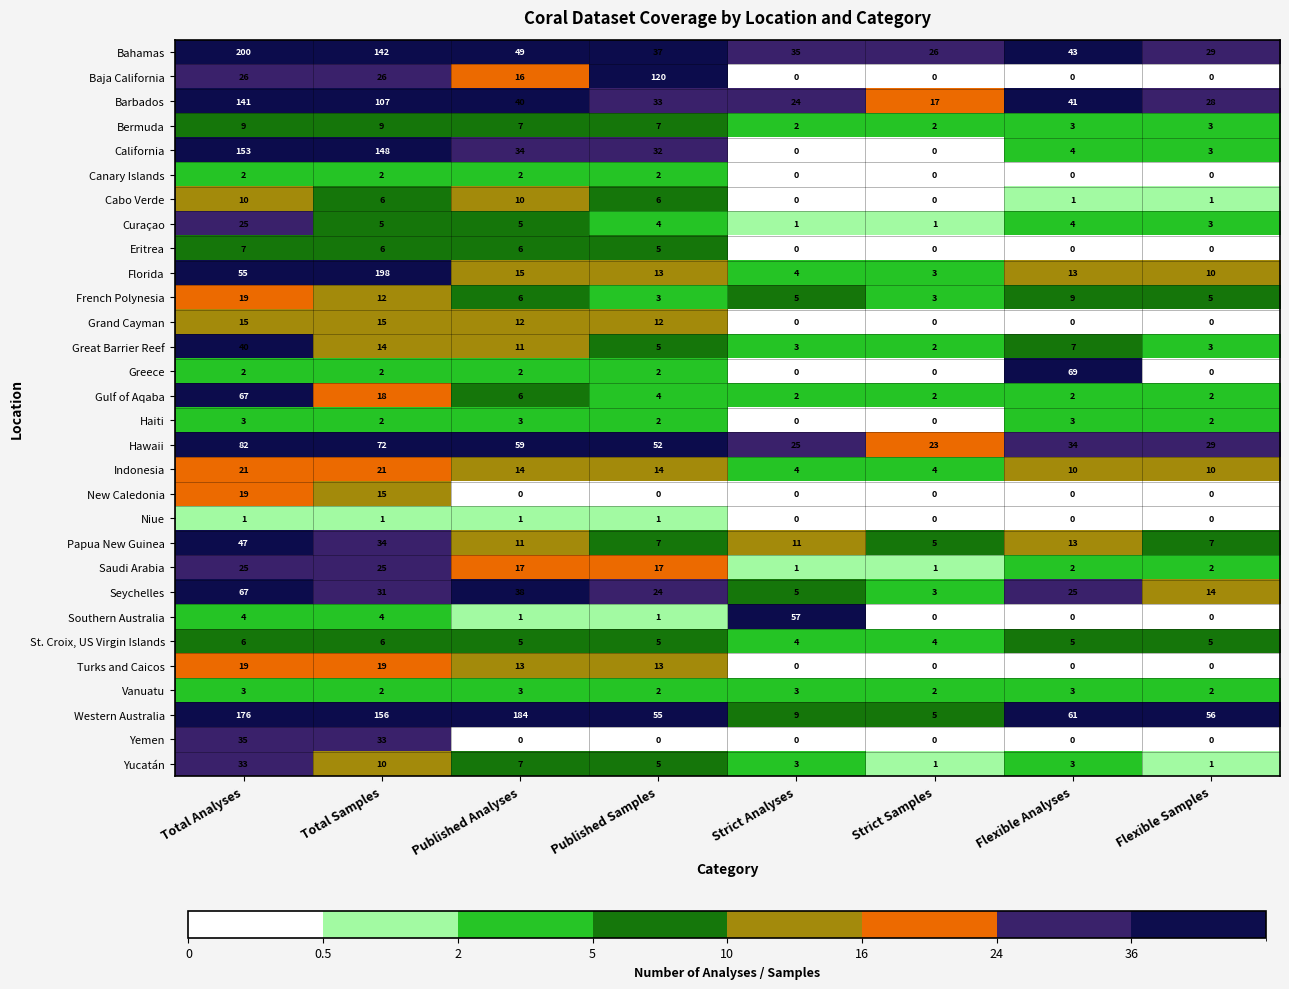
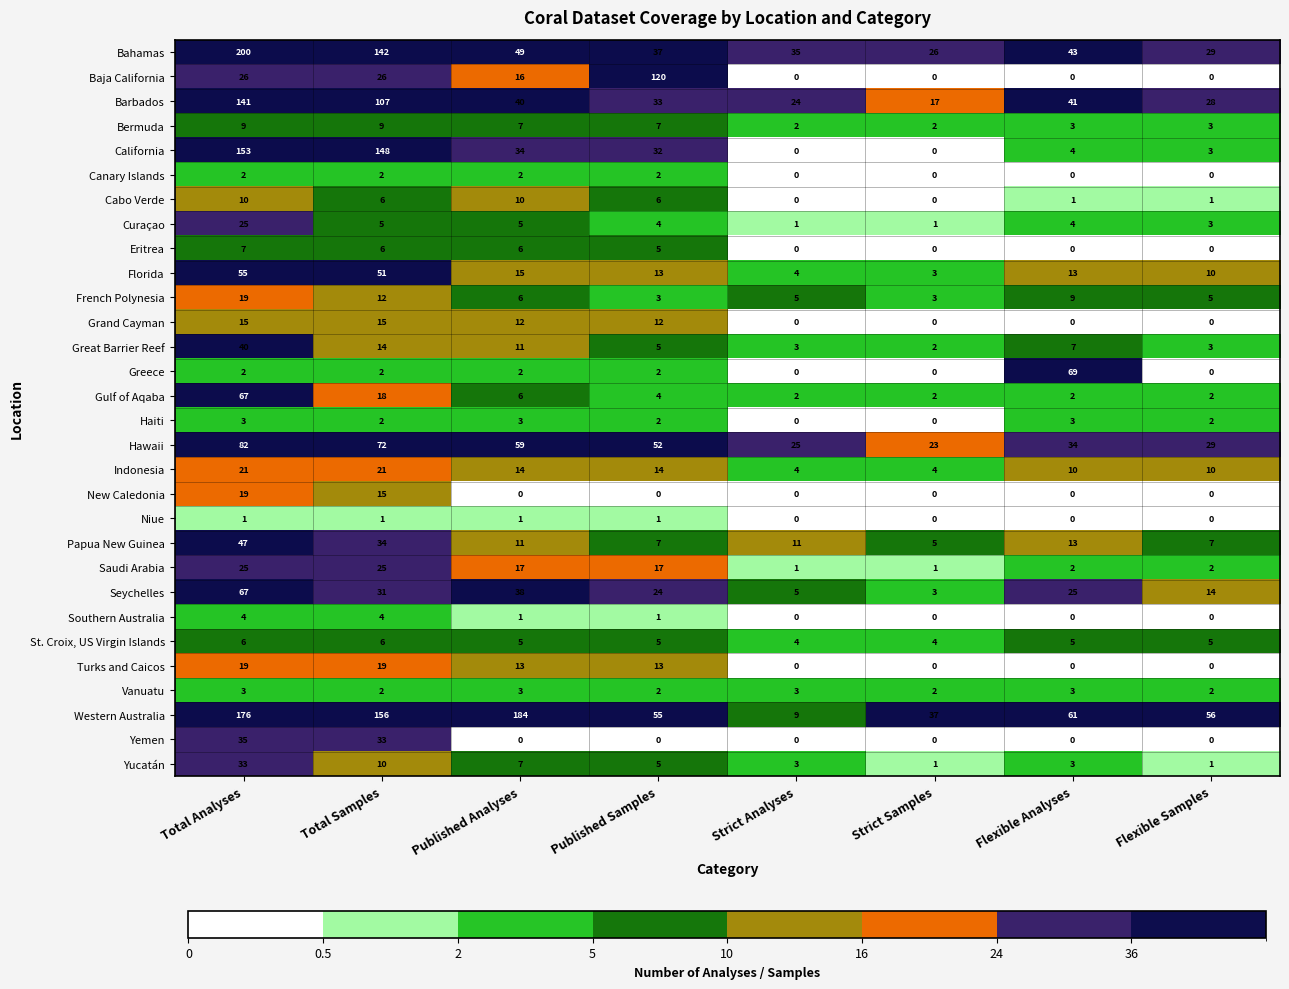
  {
    "Florida": {
      "Total Analyses": 55,
-     "Total Samples": 198,
+     "Total Samples": 51,
      "Published Analyses": 15,
      "Published Samples": 13,
      "Strict Analyses": 4,
      "Strict Samples": 3,
      "Flexible Analyses": 13,
      "Flexible Samples": 10
    },
    "Southern Australia": {
      "Total Analyses": 4,
      "Total Samples": 4,
      "Published Analyses": 1,
      "Published Samples": 1,
-     "Strict Analyses": 57,
+     "Strict Analyses": 0,
      "Strict Samples": 0,
      "Flexible Analyses": 0,
      "Flexible Samples": 0
    },
    "Western Australia": {
      "Total Analyses": 176,
      "Total Samples": 156,
      "Published Analyses": 184,
      "Published Samples": 55,
      "Strict Analyses": 9,
-     "Strict Samples": 5,
+     "Strict Samples": 37,
      "Flexible Analyses": 61,
      "Flexible Samples": 56
    }
  }
